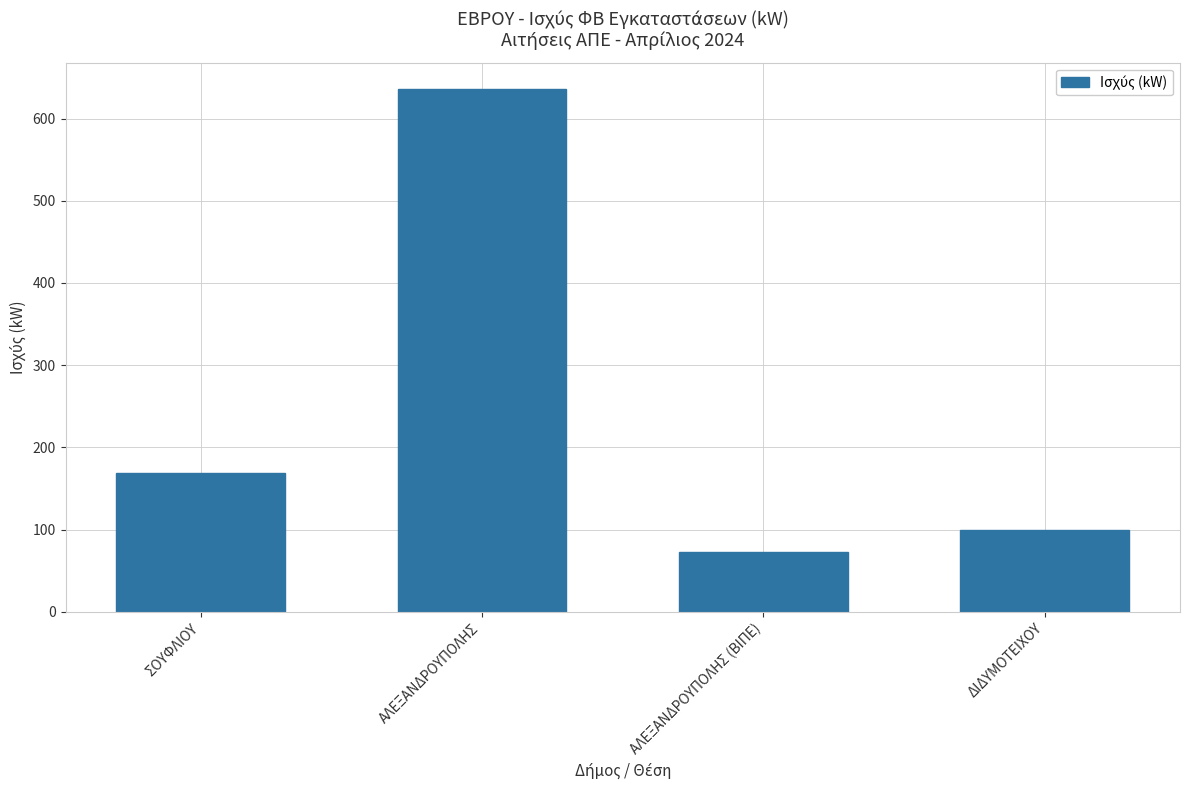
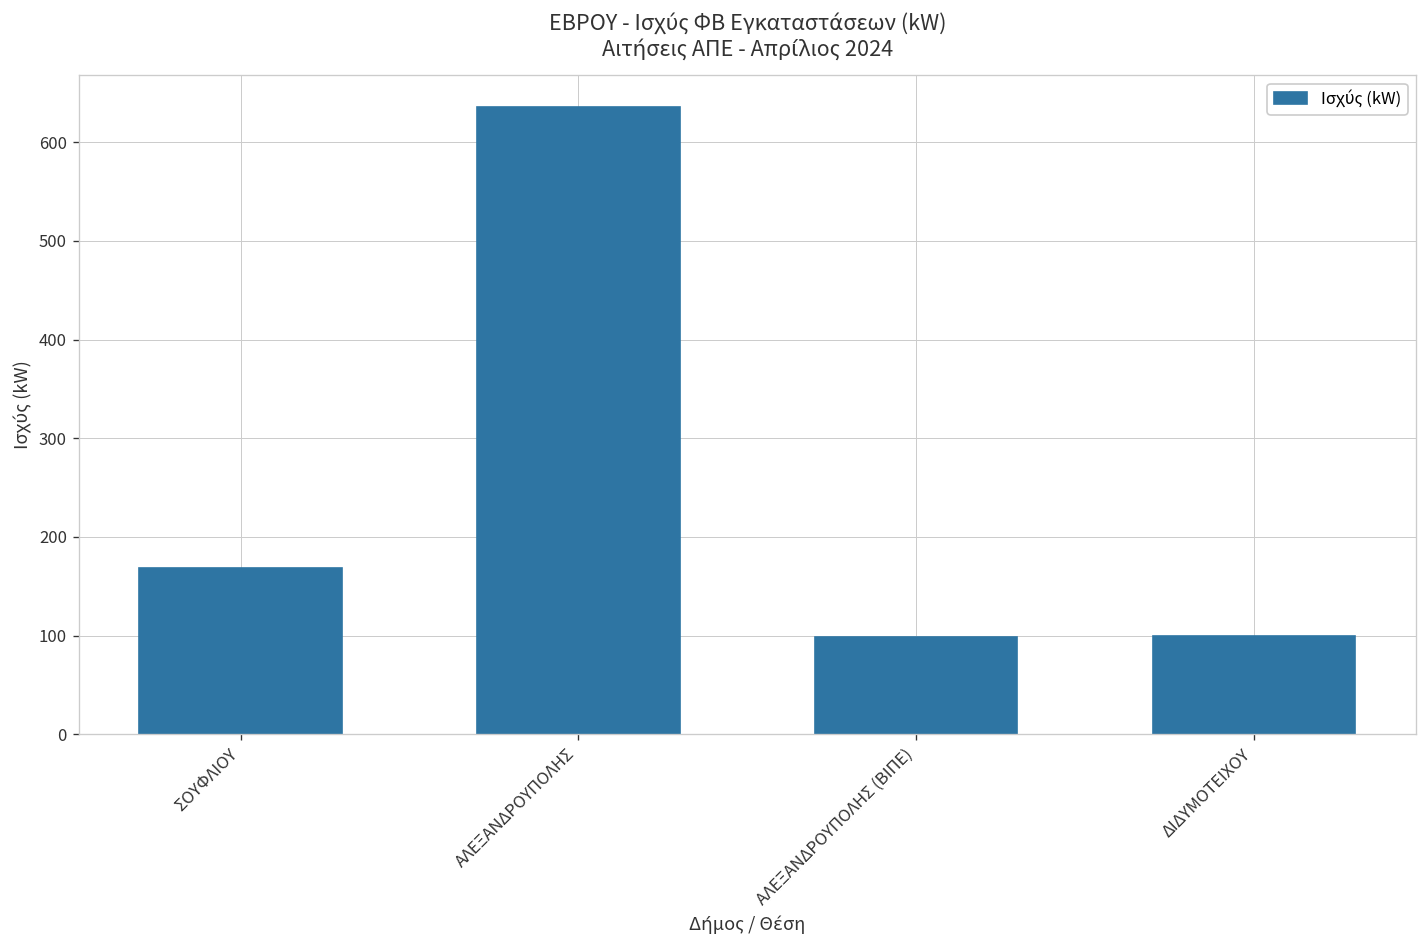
  {
    "ΣΟΥΦΛΙΟΥ": 170,
    "ΑΛΕΞΑΝΔΡΟΥΠΟΛΗΣ": 640,
-   "ΑΛΕΞΑΝΔΡΟΥΠΟΛΗΣ (ΒΙΠΕ)": 70,
+   "ΑΛΕΞΑΝΔΡΟΥΠΟΛΗΣ (ΒΙΠΕ)": 100,
    "ΔΙΔΥΜΟΤΕΙΧΟΥ": 100
  }
